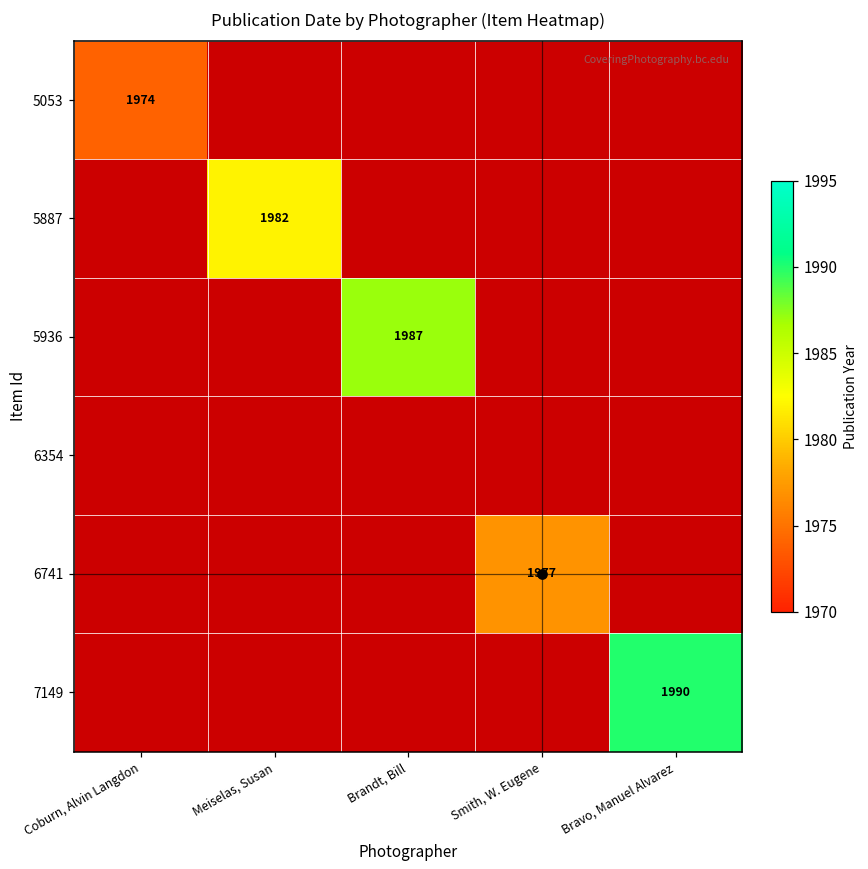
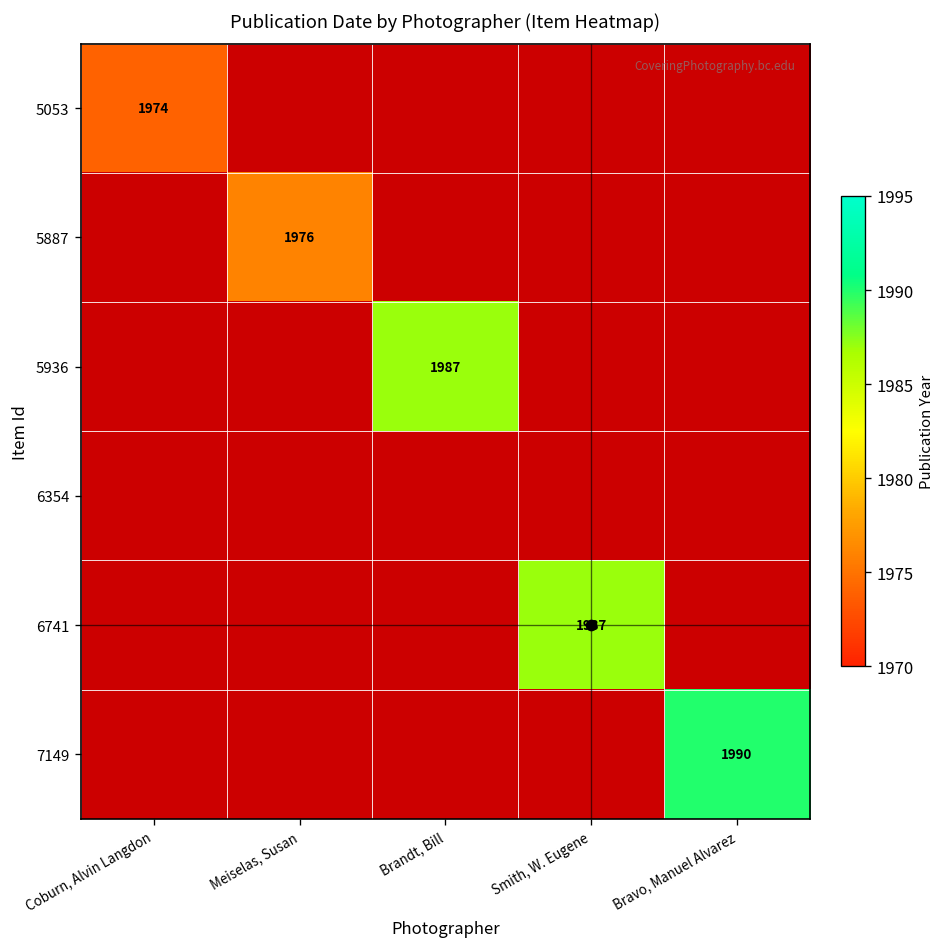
  {
    "5053": {
      "Coburn, Alvin Langdon": 1974
    },
    "5887": {
-     "Meiselas, Susan": 1982
+     "Meiselas, Susan": 1976
    },
    "5936": {
      "Brandt, Bill": 1987
    },
    "6741": {
-     "Smith, W. Eugene": 1977
+     "Smith, W. Eugene": 1987
    },
    "7149": {
      "Bravo, Manuel Alvarez": 1990
    }
  }
